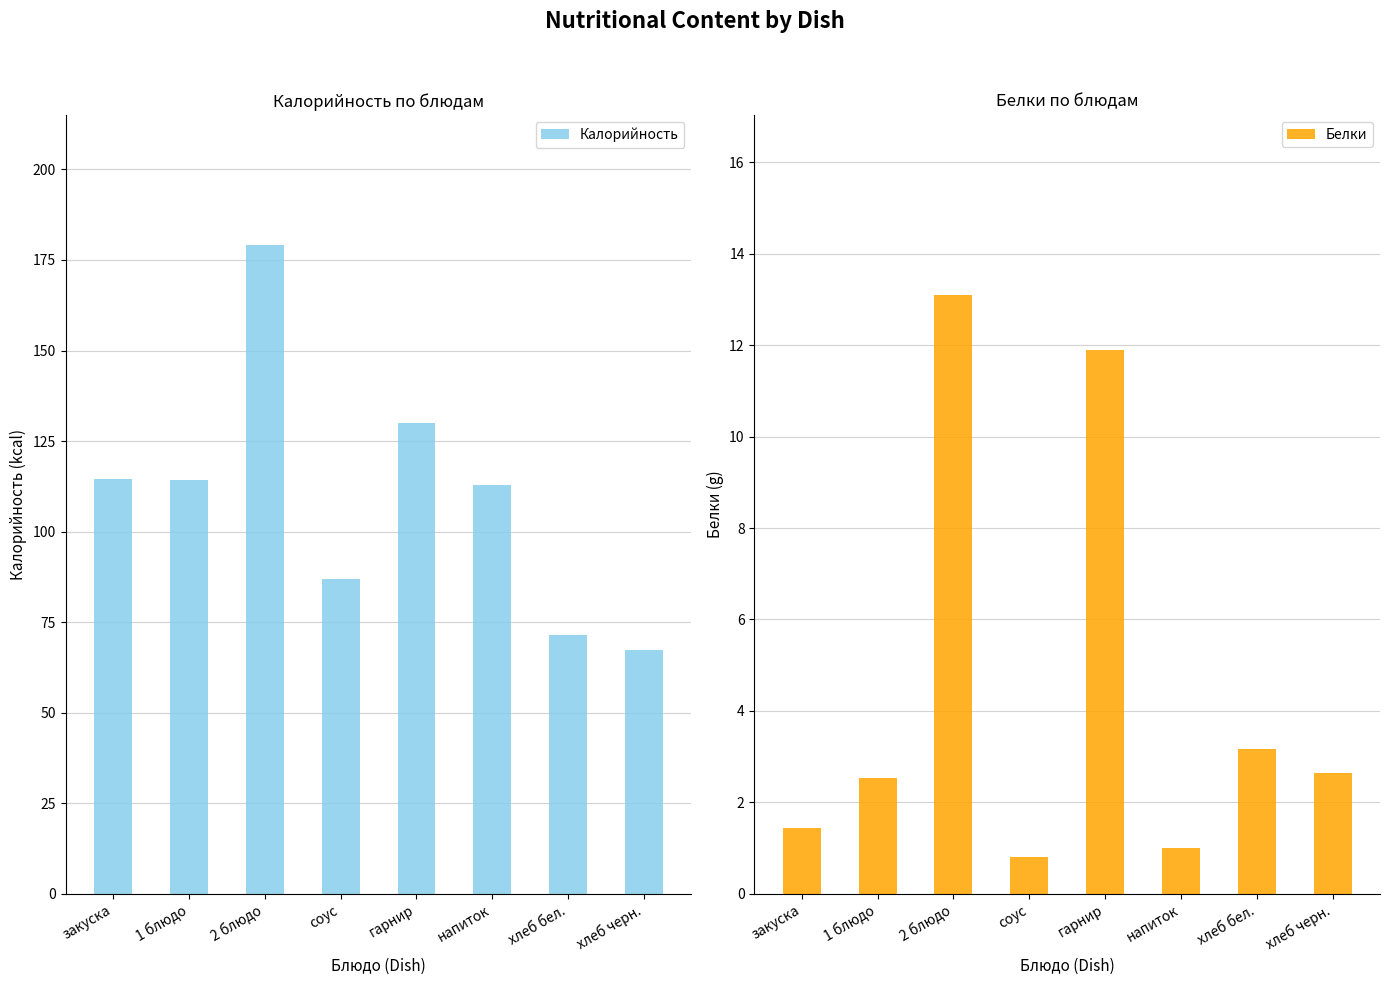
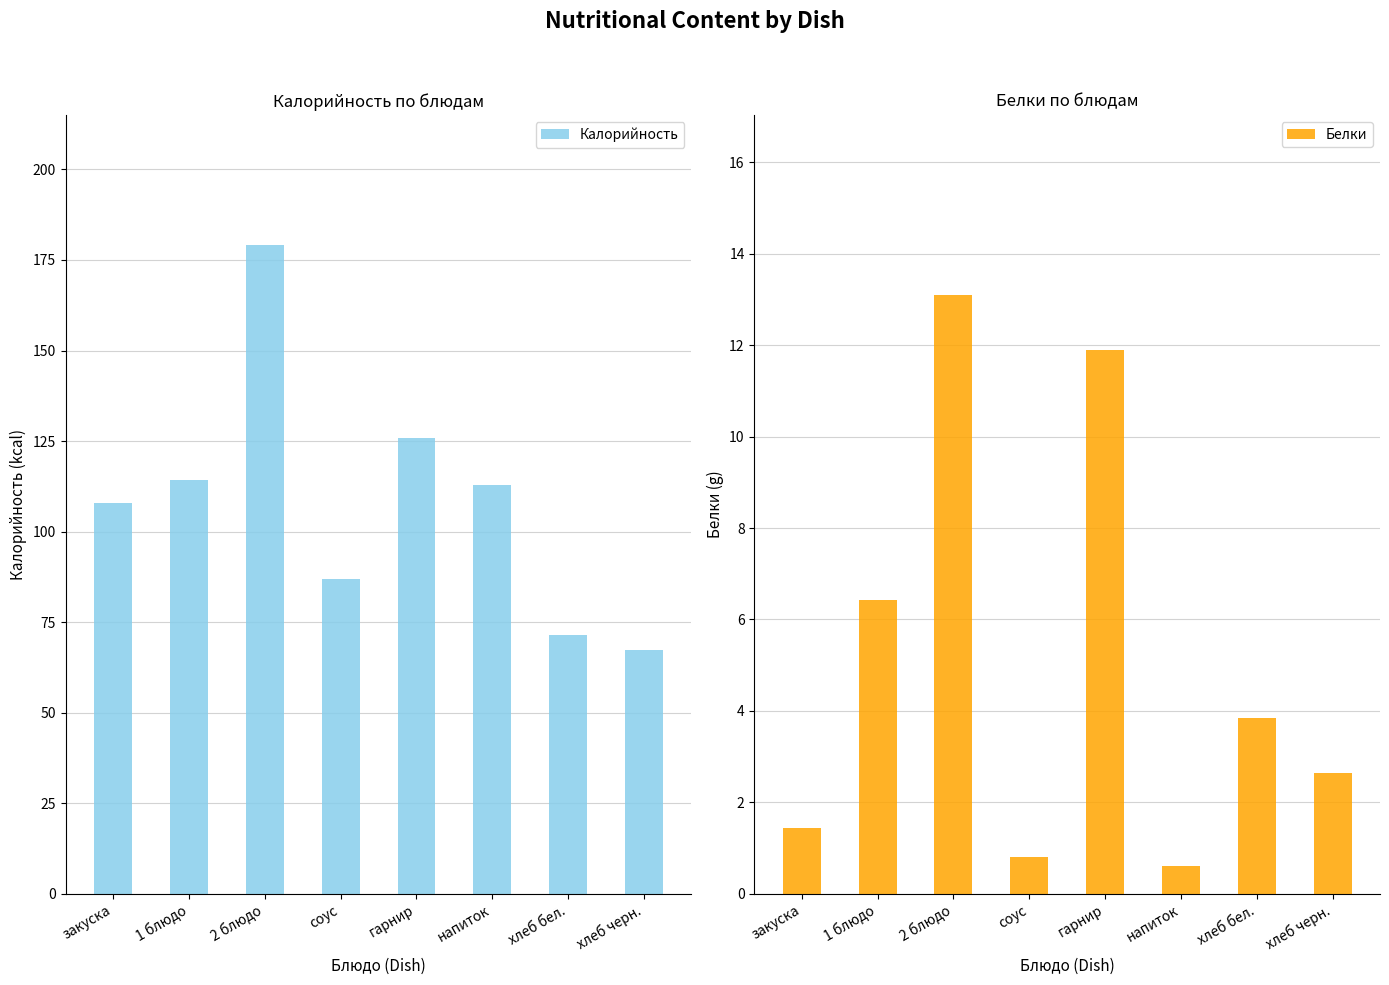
  {
    "Калорийность по блюдам": {
-     "закуска": 114,
+     "закуска": 108,
      "1 блюдо": 114,
      "2 блюдо": 179,
      "соус": 87,
-     "гарнир": 130,
+     "гарнир": 126,
      "напиток": 113,
      "хлеб бел.": 72,
      "хлеб черн.": 67
    },
    "Белки по блюдам": {
      "закуска": 1.4,
-     "1 блюдо": 2.5,
+     "1 блюдо": 6.4,
      "2 блюдо": 13.1,
      "соус": 0.8,
      "гарнир": 11.9,
-     "напиток": 1.0,
-     "хлеб бел.": 3.2,
+     "напиток": 0.6,
+     "хлеб бел.": 3.8,
      "хлеб черн.": 2.6
    }
  }
